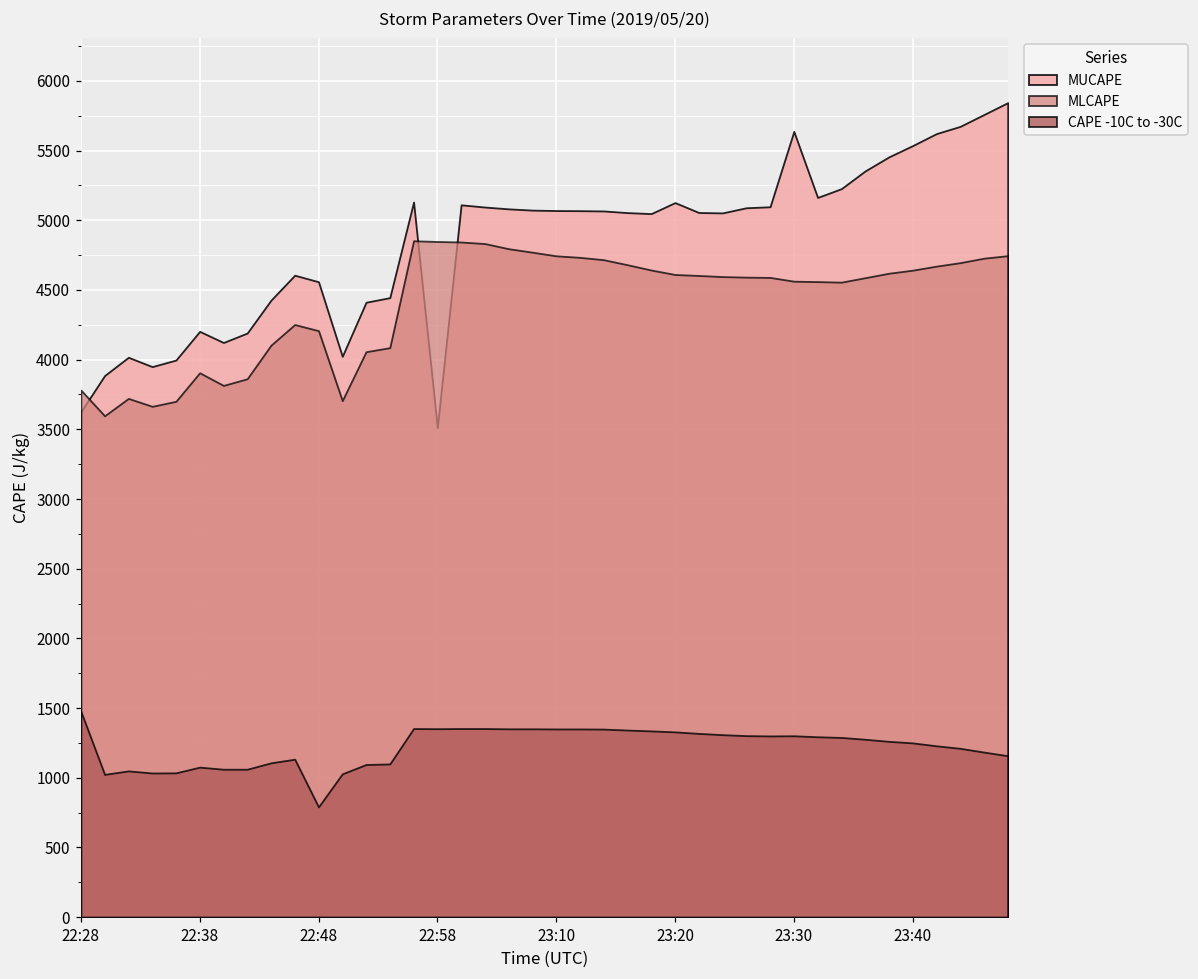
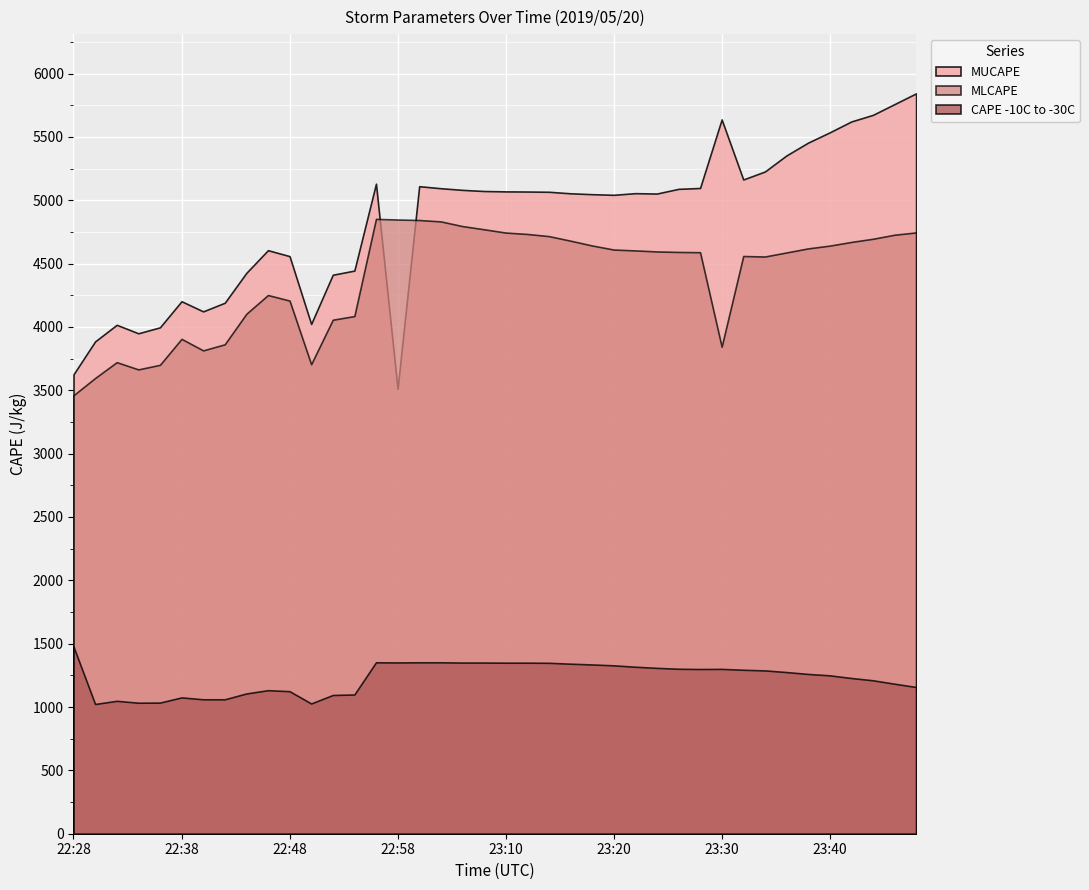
  {
    "MUCAPE": {
      "22:28": 3630,
      "22:38": 4200,
      "22:48": 4560,
      "22:58": 3510,
      "23:10": 5070,
-     "23:20": 5130,
+     "23:20": 5040,
      "23:30": 5640,
      "23:40": 5540
    },
    "MLCAPE": {
-     "22:28": 3780,
+     "22:28": 3460,
      "22:38": 3910,
      "22:48": 4210,
      "22:58": 4850,
      "23:10": 4750,
      "23:20": 4610,
-     "23:30": 4560,
+     "23:30": 3840,
      "23:40": 4640
    },
    "CAPE -10C to -30C": {
      "22:28": 1480,
      "22:38": 1080,
-     "22:48": 790,
+     "22:48": 1130,
      "22:58": 1350,
      "23:10": 1350,
      "23:20": 1330,
      "23:30": 1300,
      "23:40": 1250
    }
  }
